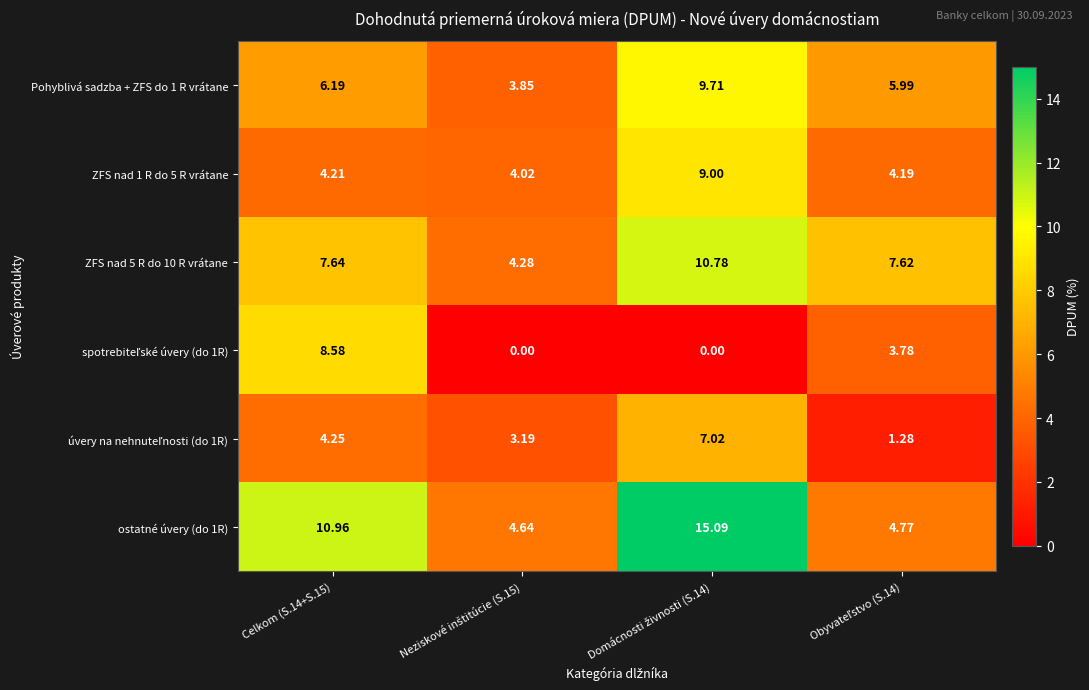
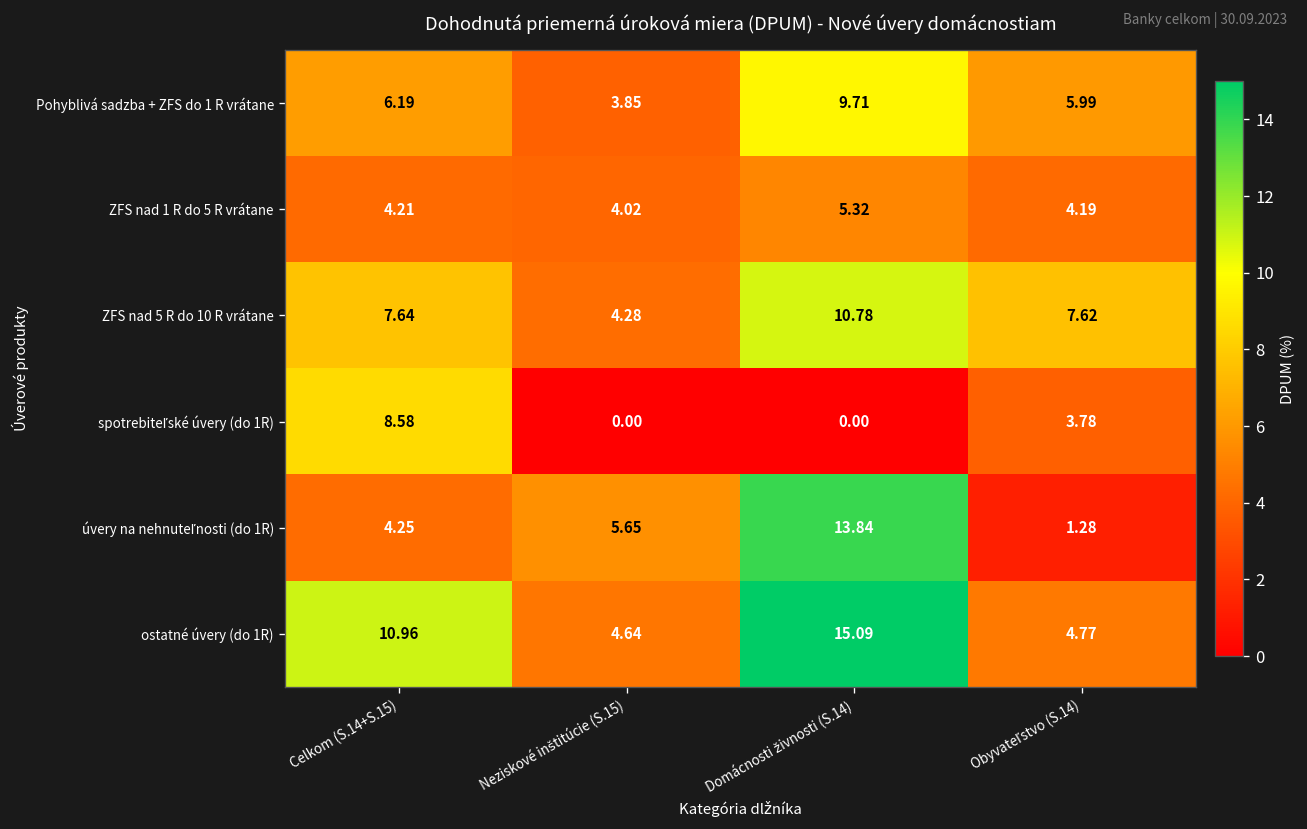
  {
    "Pohyblivá sadzba + ZFS do 1 R vrátane": {
      "Celkom (S.14+S.15)": 6.19,
      "Neziskové inštitúcie (S.15)": 3.85,
      "Domácnosti živnosti (S.14)": 9.71,
      "Obyvateľstvo (S.14)": 5.99
    },
    "ZFS nad 1 R do 5 R vrátane": {
      "Celkom (S.14+S.15)": 4.21,
      "Neziskové inštitúcie (S.15)": 4.02,
-     "Domácnosti živnosti (S.14)": 9.00,
+     "Domácnosti živnosti (S.14)": 5.32,
      "Obyvateľstvo (S.14)": 4.19
    },
    "ZFS nad 5 R do 10 R vrátane": {
      "Celkom (S.14+S.15)": 7.64,
      "Neziskové inštitúcie (S.15)": 4.28,
      "Domácnosti živnosti (S.14)": 10.78,
      "Obyvateľstvo (S.14)": 7.62
    },
    "spotrebiteľské úvery (do 1R)": {
      "Celkom (S.14+S.15)": 8.58,
      "Neziskové inštitúcie (S.15)": 0.00,
      "Domácnosti živnosti (S.14)": 0.00,
      "Obyvateľstvo (S.14)": 3.78
    },
    "úvery na nehnuteľnosti (do 1R)": {
      "Celkom (S.14+S.15)": 4.25,
-     "Neziskové inštitúcie (S.15)": 3.19,
-     "Domácnosti živnosti (S.14)": 7.02,
+     "Neziskové inštitúcie (S.15)": 5.65,
+     "Domácnosti živnosti (S.14)": 13.84,
      "Obyvateľstvo (S.14)": 1.28
    },
    "ostatné úvery (do 1R)": {
      "Celkom (S.14+S.15)": 10.96,
      "Neziskové inštitúcie (S.15)": 4.64,
      "Domácnosti živnosti (S.14)": 15.09,
      "Obyvateľstvo (S.14)": 4.77
    }
  }
